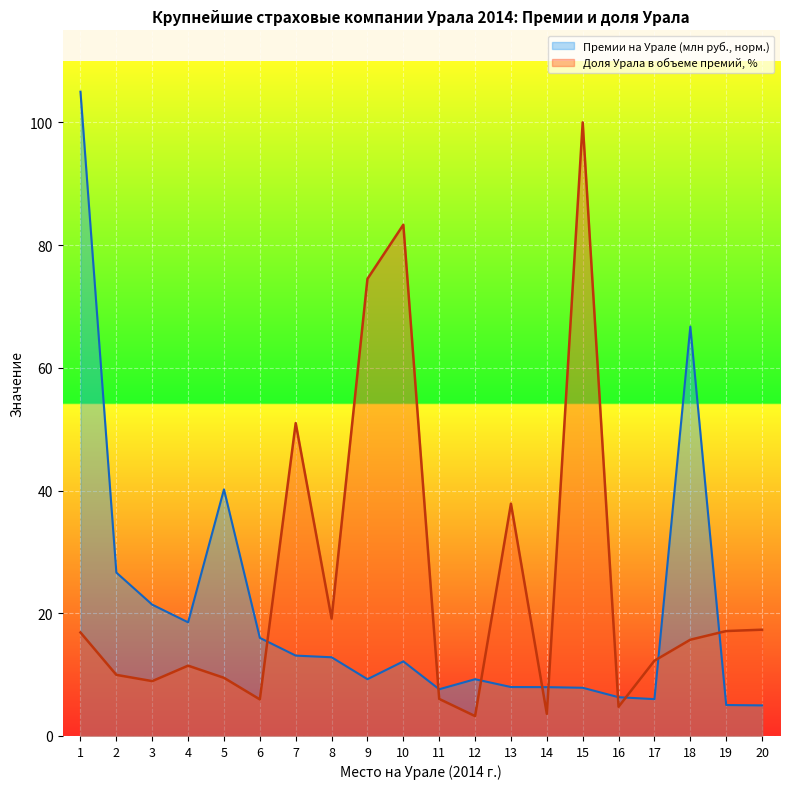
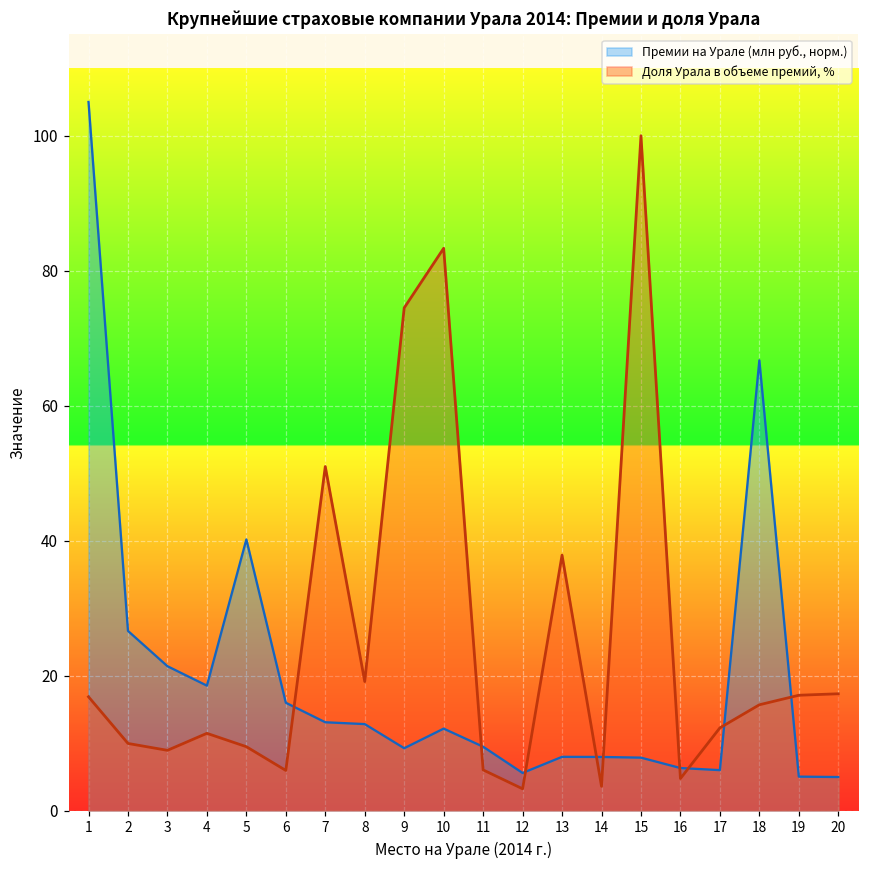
  {
    "Премии на Урале (млн руб., норм.)": {
      "1": 105,
      "2": 27,
      "3": 21,
      "4": 19,
      "5": 40,
      "6": 16,
      "7": 13,
      "8": 13,
      "9": 9,
      "10": 12,
-     "11": 8,
-     "12": 9,
+     "11": 9,
+     "12": 6,
      "13": 8,
      "14": 8,
      "15": 8,
      "16": 6,
      "17": 6,
      "18": 67,
      "19": 5,
      "20": 5
    },
    "Доля Урала в объеме премий, %": {
      "1": 17,
      "2": 10,
      "3": 9,
      "4": 11,
      "5": 9,
      "6": 6,
      "7": 51,
      "8": 19,
      "9": 75,
      "10": 83,
      "11": 6,
      "12": 3,
      "13": 38,
      "14": 4,
      "15": 100,
      "16": 5,
      "17": 12,
      "18": 16,
      "19": 17,
      "20": 17
    }
  }
